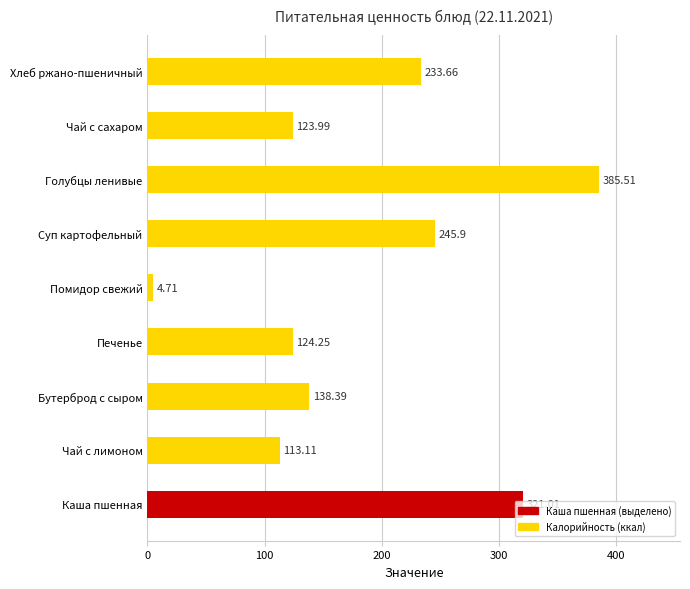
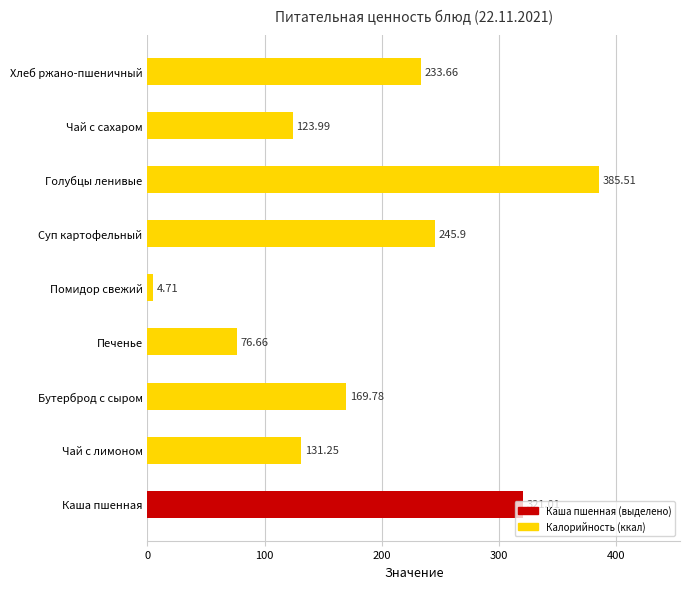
  {
    "Хлеб ржано-пшеничный": 233.66,
    "Чай с сахаром": 123.99,
    "Голубцы ленивые": 385.51,
    "Суп картофельный": 245.9,
    "Помидор свежий": 4.71,
-   "Печенье": 124.25,
-   "Бутерброд с сыром": 138.39,
-   "Чай с лимоном": 113.11
+   "Печенье": 76.66,
+   "Бутерброд с сыром": 169.78,
+   "Чай с лимоном": 131.25
  }
